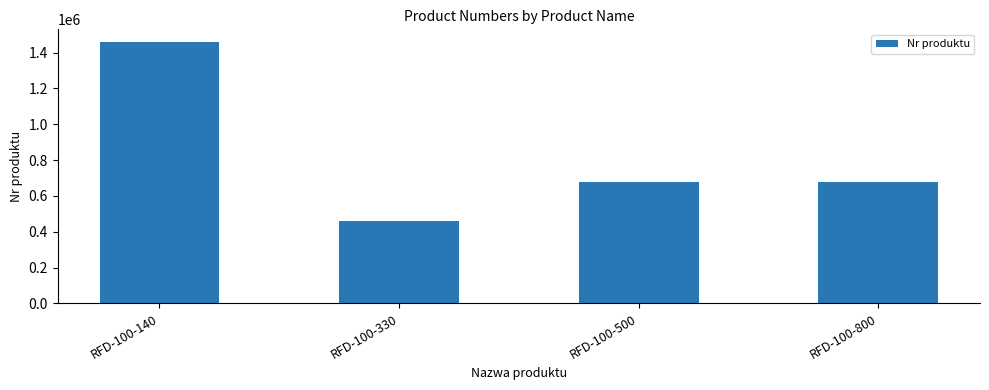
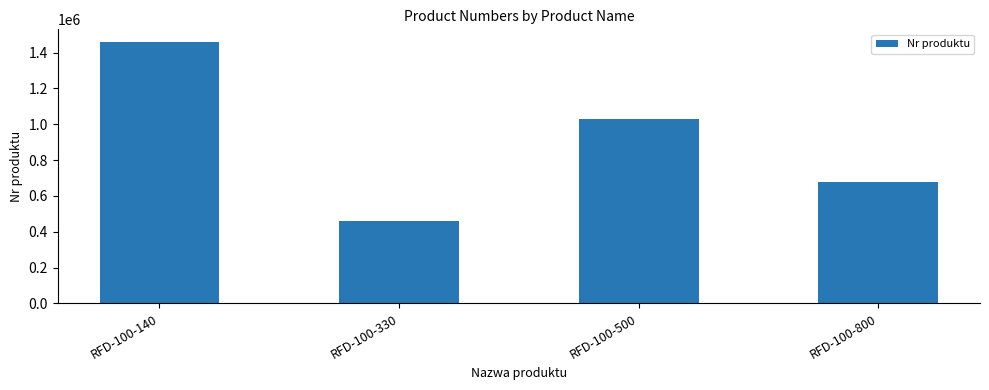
  {
    "RFD-100-140": 1460000,
    "RFD-100-330": 460000,
-   "RFD-100-500": 680000,
+   "RFD-100-500": 1030000,
    "RFD-100-800": 680000
  }
